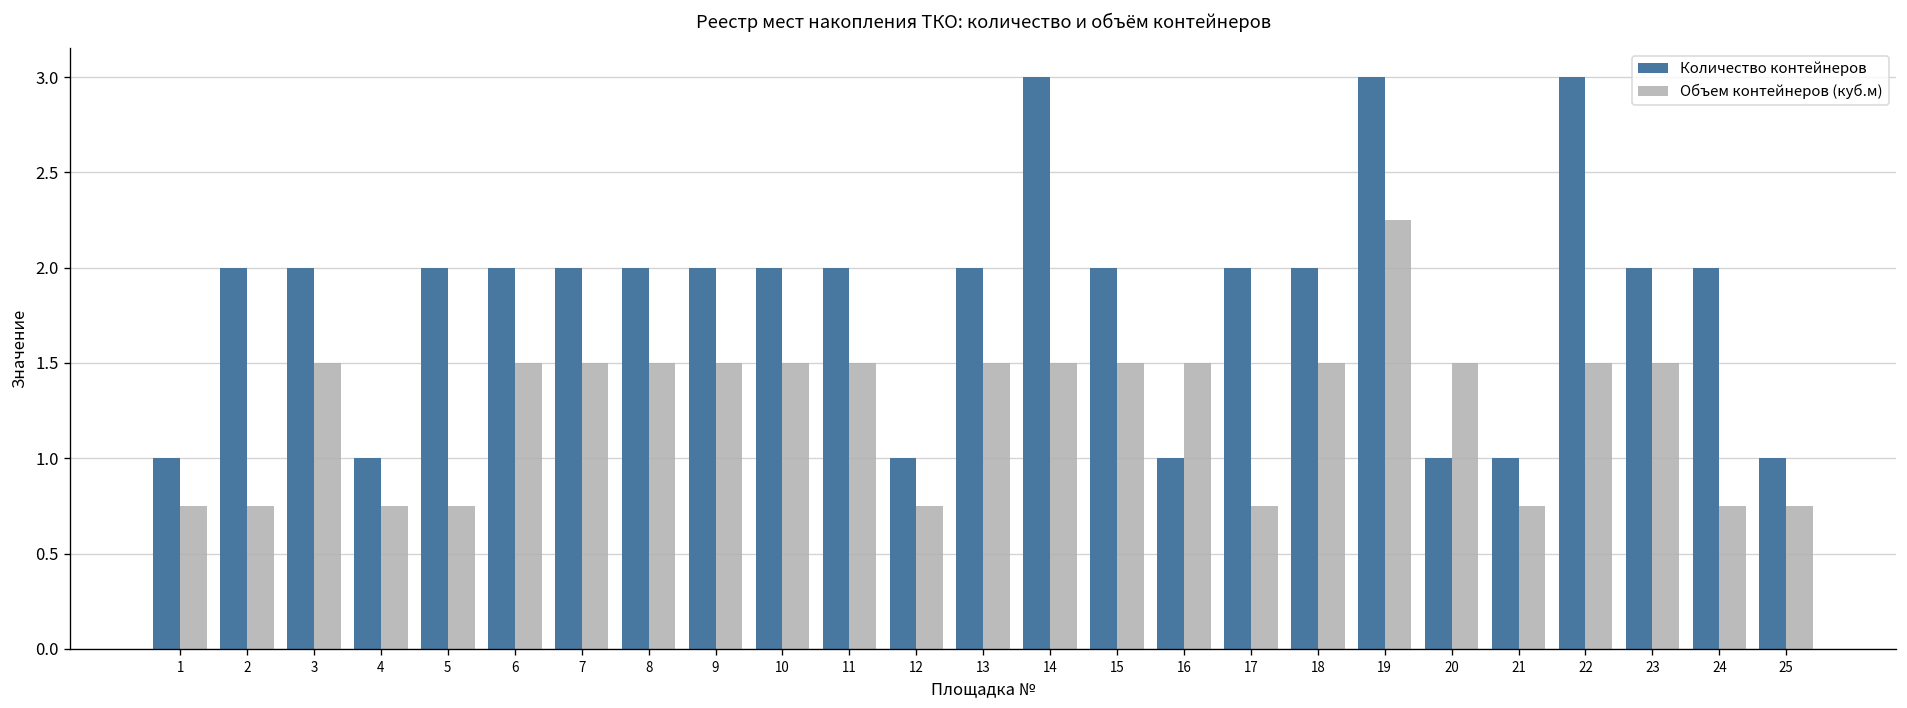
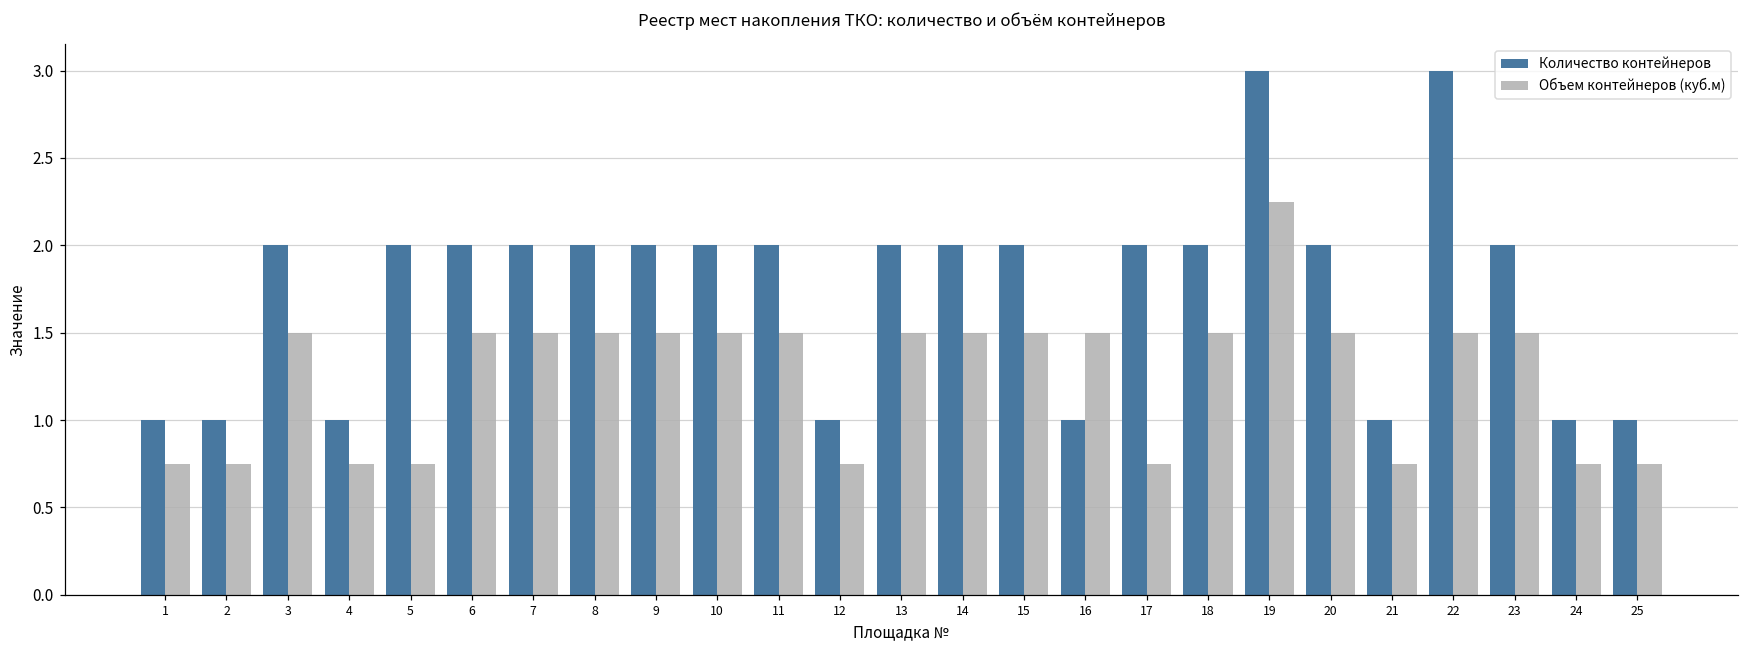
  {
    "Количество контейнеров": {
      "1": 1,
-     "2": 2,
+     "2": 1,
      "3": 2,
      "4": 1,
      "5": 2,
      "6": 2,
      "7": 2,
      "8": 2,
      "9": 2,
      "10": 2,
      "11": 2,
      "12": 1,
      "13": 2,
-     "14": 3,
+     "14": 2,
      "15": 2,
      "16": 1,
      "17": 2,
      "18": 2,
      "19": 3,
-     "20": 1,
+     "20": 2,
      "21": 1,
      "22": 3,
      "23": 2,
-     "24": 2,
+     "24": 1,
      "25": 1
    },
    "Объем контейнеров (куб.м)": {
      "1": 0.75,
      "2": 0.75,
      "3": 1.50,
      "4": 0.75,
      "5": 0.75,
      "6": 1.50,
      "7": 1.50,
      "8": 1.50,
      "9": 1.50,
      "10": 1.50,
      "11": 1.50,
      "12": 0.75,
      "13": 1.50,
      "14": 1.50,
      "15": 1.50,
      "16": 1.50,
      "17": 0.75,
      "18": 1.50,
      "19": 2.25,
      "20": 1.50,
      "21": 0.75,
      "22": 1.50,
      "23": 1.50,
      "24": 0.75,
      "25": 0.75
    }
  }
